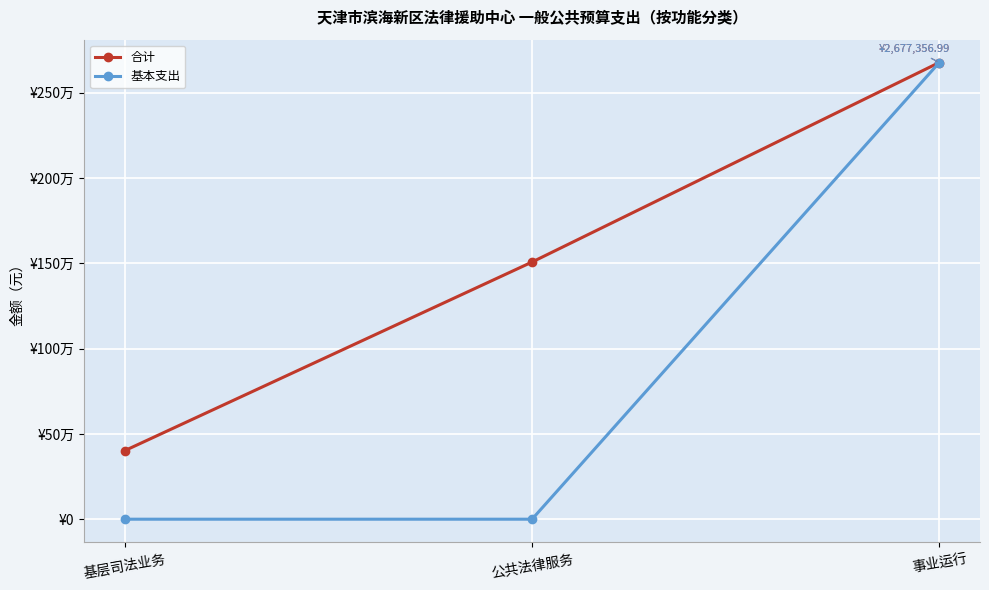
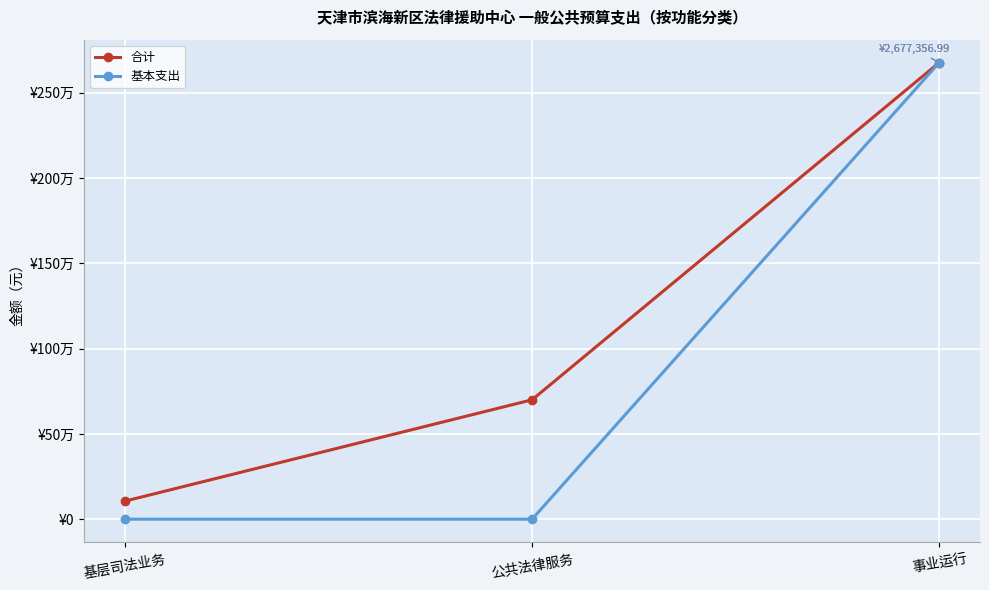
  {
    "合计": {
-     "基层司法业务": "¥40万",
-     "公共法律服务": "¥151万"
+     "基层司法业务": "¥11万",
+     "公共法律服务": "¥70万"
    },
    "基本支出": {
      "基层司法业务": "¥0万",
      "公共法律服务": "¥0万"
    }
  }
